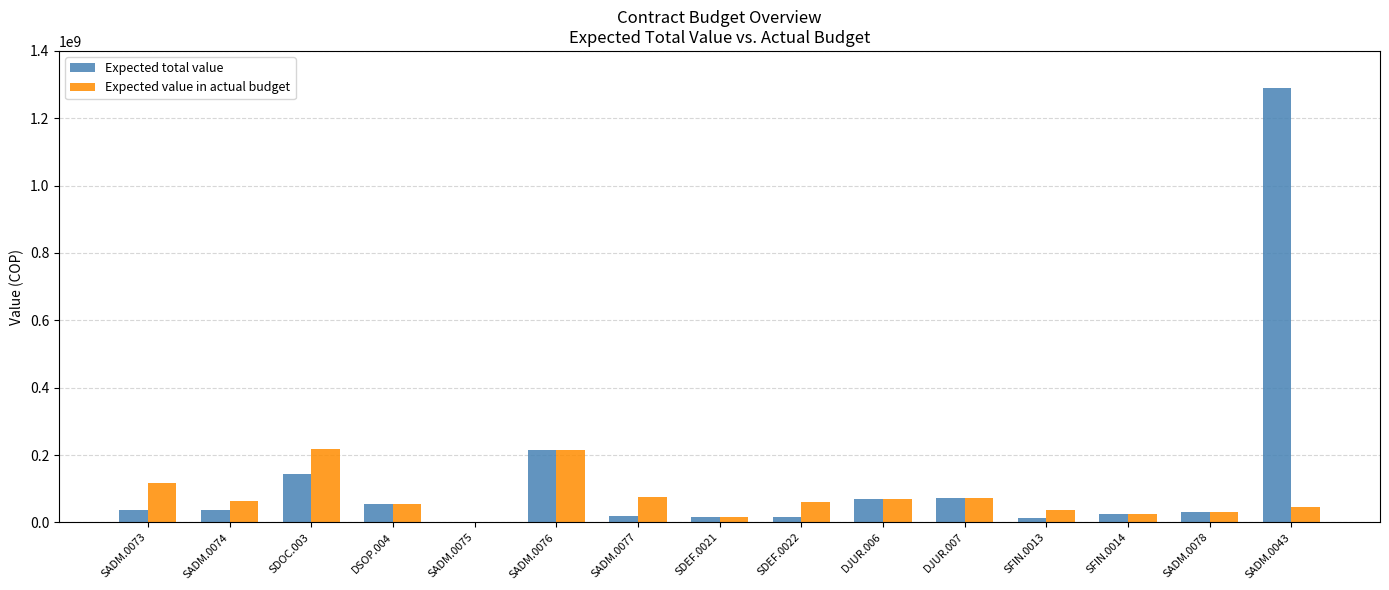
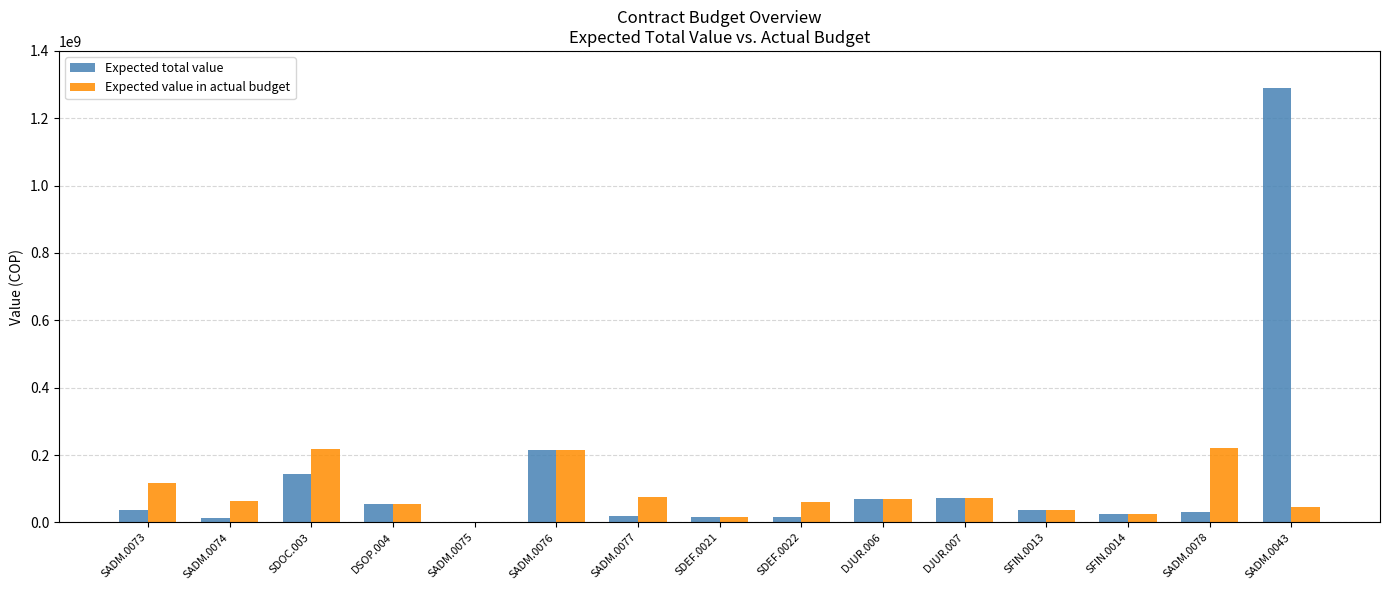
  {
    "Expected total value": {
      "SADM.0073": 40000000,
-     "SADM.0074": 40000000,
+     "SADM.0074": 10000000,
      "SDOC.003": 140000000,
      "DSOP.004": 50000000,
      "SADM.0076": 220000000,
      "SADM.0077": 20000000,
      "SDEF.0021": 20000000,
      "SDEF.0022": 20000000,
      "DJUR.006": 70000000,
      "DJUR.007": 70000000,
-     "SFIN.0013": 10000000,
+     "SFIN.0013": 40000000,
      "SFIN.0014": 20000000,
      "SADM.0078": 30000000,
      "SADM.0043": 1290000000
    },
    "Expected value in actual budget": {
      "SADM.0073": 120000000,
      "SADM.0074": 60000000,
      "SDOC.003": 220000000,
      "DSOP.004": 50000000,
      "SADM.0076": 220000000,
      "SADM.0077": 80000000,
      "SDEF.0021": 20000000,
      "SDEF.0022": 60000000,
      "DJUR.006": 70000000,
      "DJUR.007": 70000000,
      "SFIN.0013": 40000000,
      "SFIN.0014": 20000000,
-     "SADM.0078": 30000000,
+     "SADM.0078": 220000000,
      "SADM.0043": 50000000
    }
  }
